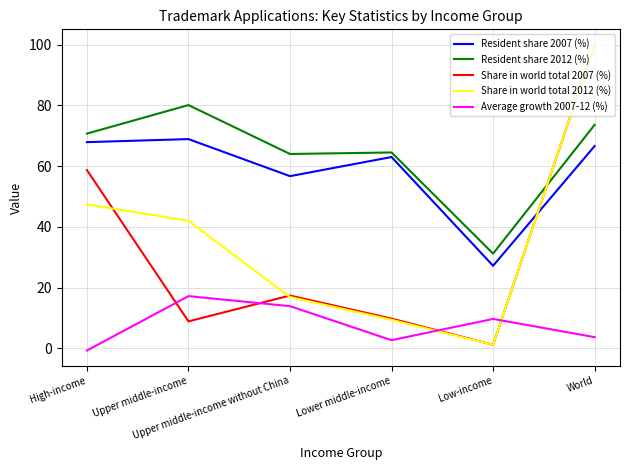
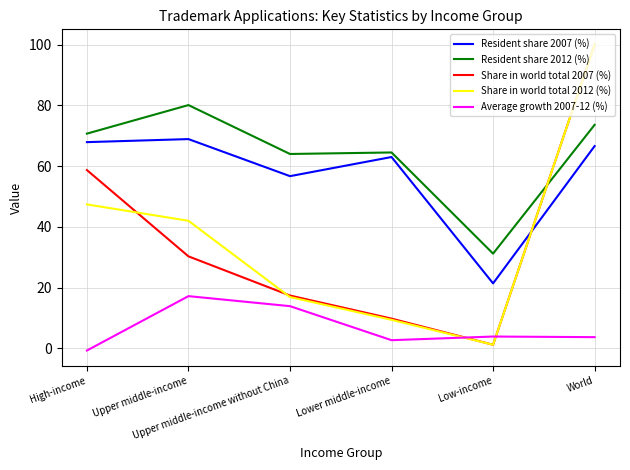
  {
    "Resident share 2007 (%)": {
      "High-income": 68,
      "Upper middle-income": 69,
      "Upper middle-income without China": 57,
      "Lower middle-income": 63,
-     "Low-income": 27,
+     "Low-income": 21,
      "World": 67
    },
    "Resident share 2012 (%)": {
      "High-income": 71,
      "Upper middle-income": 80,
      "Upper middle-income without China": 64,
      "Lower middle-income": 65,
      "Low-income": 31,
      "World": 74
    },
    "Share in world total 2007 (%)": {
      "High-income": 59,
-     "Upper middle-income": 9
+     "Upper middle-income": 30
    },
    "Share in world total 2012 (%)": {
      "High-income": 47,
      "Upper middle-income": 42
    },
    "Average growth 2007-12 (%)": {
      "High-income": -1,
      "Upper middle-income": 17,
      "Upper middle-income without China": 14,
      "Lower middle-income": 3,
-     "Low-income": 10,
+     "Low-income": 4,
      "World": 4
    }
  }
